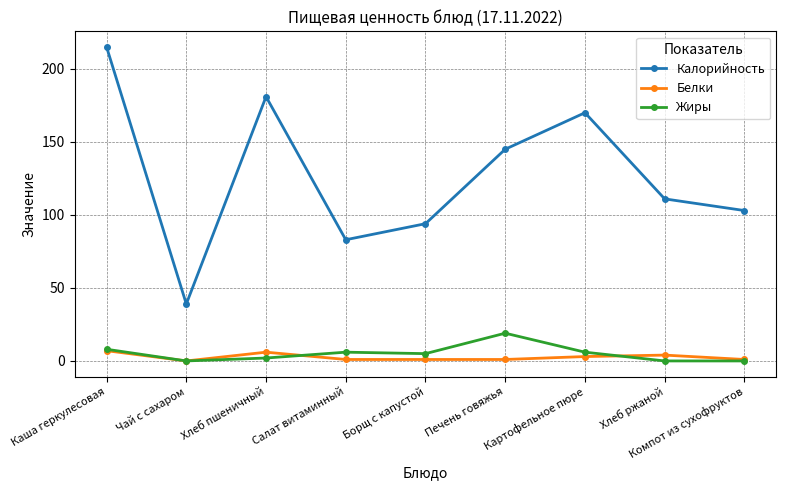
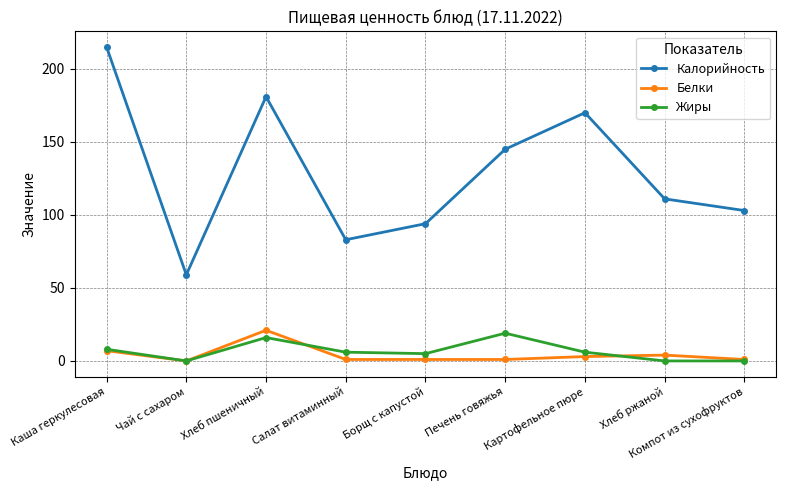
  {
    "Калорийность": {
      "Каша геркулесовая": 215,
-     "Чай с сахаром": 39,
+     "Чай с сахаром": 59,
      "Хлеб пшеничный": 181,
      "Салат витаминный": 83,
      "Борщ с капустой": 94,
      "Печень говяжья": 145,
      "Картофельное пюре": 170,
      "Хлеб ржаной": 111,
      "Компот из сухофруктов": 103
    },
    "Белки": {
-     "Хлеб пшеничный": 6,
+     "Хлеб пшеничный": 21,
      "Салат витаминный": 1,
      "Борщ с капустой": 1,
      "Печень говяжья": 1,
      "Картофельное пюре": 3,
      "Хлеб ржаной": 4
    },
    "Жиры": {
-     "Хлеб пшеничный": 2,
+     "Хлеб пшеничный": 16,
      "Салат витаминный": 6,
      "Борщ с капустой": 5,
      "Печень говяжья": 19,
      "Картофельное пюре": 6,
      "Хлеб ржаной": 0
    }
  }
